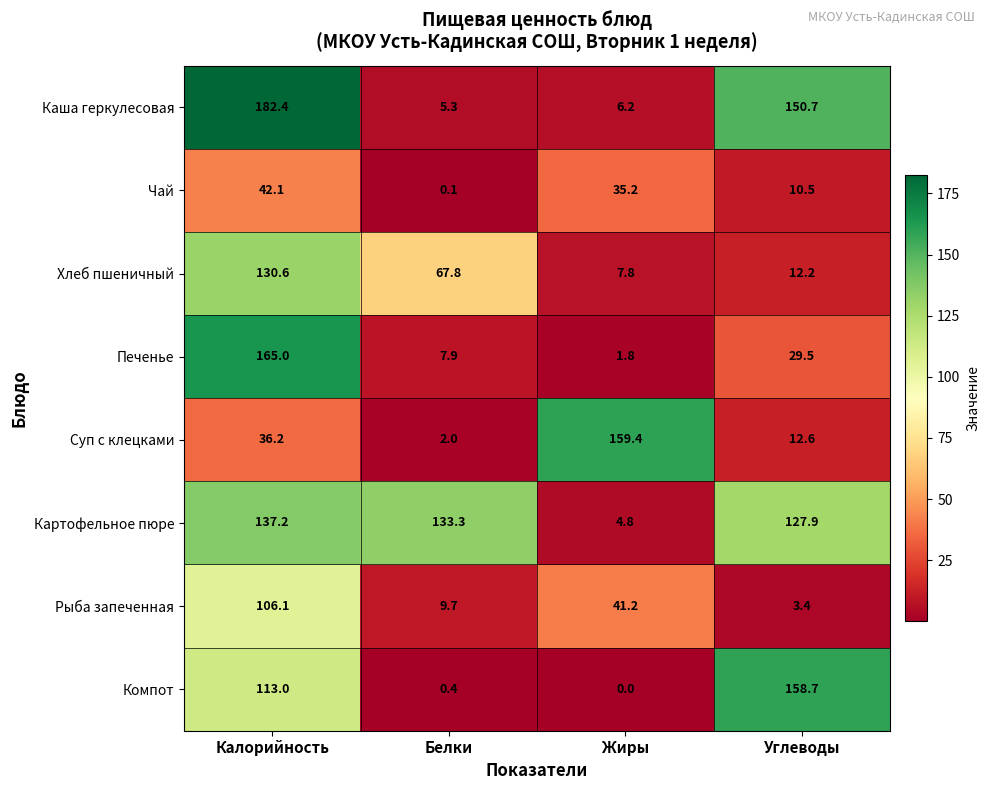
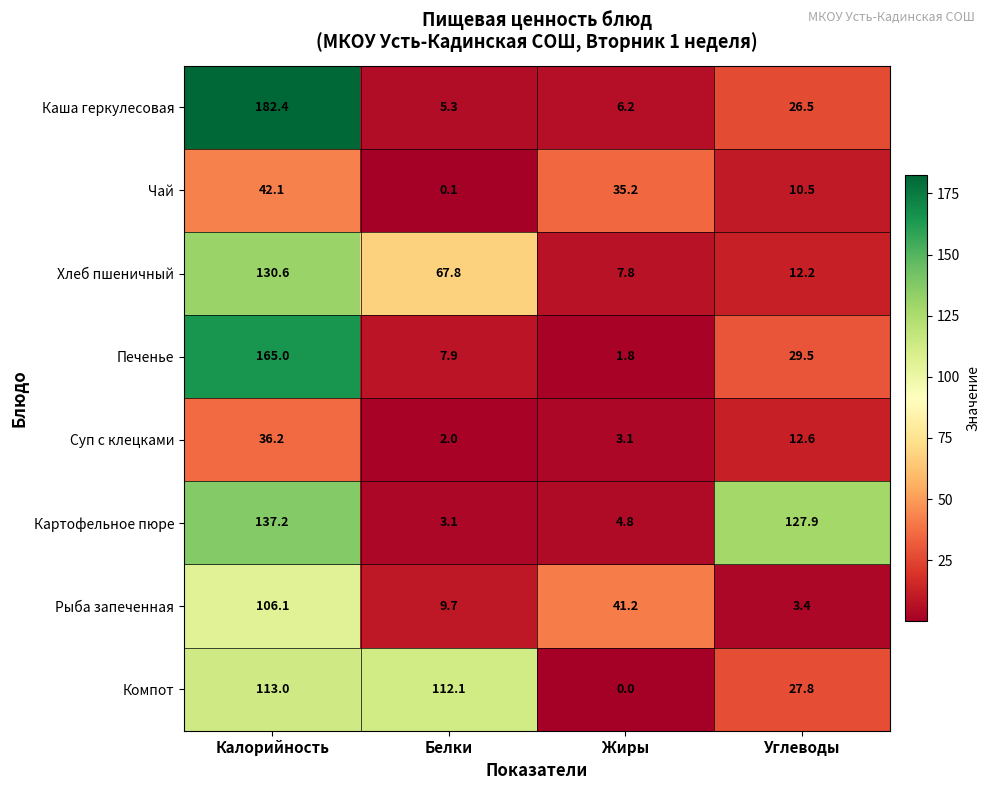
  {
    "Каша геркулесовая": {
      "Калорийность": 182.4,
      "Белки": 5.3,
      "Жиры": 6.2,
-     "Углеводы": 150.7
+     "Углеводы": 26.5
    },
    "Чай": {
      "Калорийность": 42.1,
      "Белки": 0.1,
      "Жиры": 35.2,
      "Углеводы": 10.5
    },
    "Хлеб пшеничный": {
      "Калорийность": 130.6,
      "Белки": 67.8,
      "Жиры": 7.8,
      "Углеводы": 12.2
    },
    "Печенье": {
      "Калорийность": 165.0,
      "Белки": 7.9,
      "Жиры": 1.8,
      "Углеводы": 29.5
    },
    "Суп с клецками": {
      "Калорийность": 36.2,
      "Белки": 2.0,
-     "Жиры": 159.4,
+     "Жиры": 3.1,
      "Углеводы": 12.6
    },
    "Картофельное пюре": {
      "Калорийность": 137.2,
-     "Белки": 133.3,
+     "Белки": 3.1,
      "Жиры": 4.8,
      "Углеводы": 127.9
    },
    "Рыба запеченная": {
      "Калорийность": 106.1,
      "Белки": 9.7,
      "Жиры": 41.2,
      "Углеводы": 3.4
    },
    "Компот": {
      "Калорийность": 113.0,
-     "Белки": 0.4,
+     "Белки": 112.1,
      "Жиры": 0.0,
-     "Углеводы": 158.7
+     "Углеводы": 27.8
    }
  }
